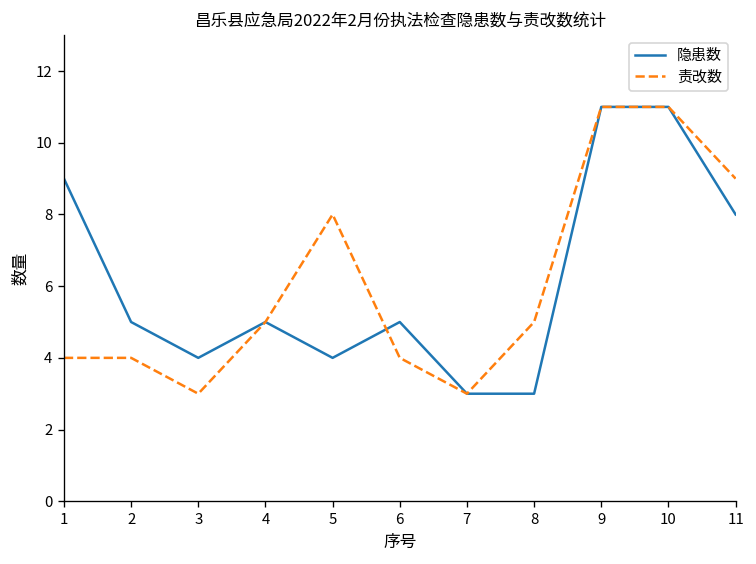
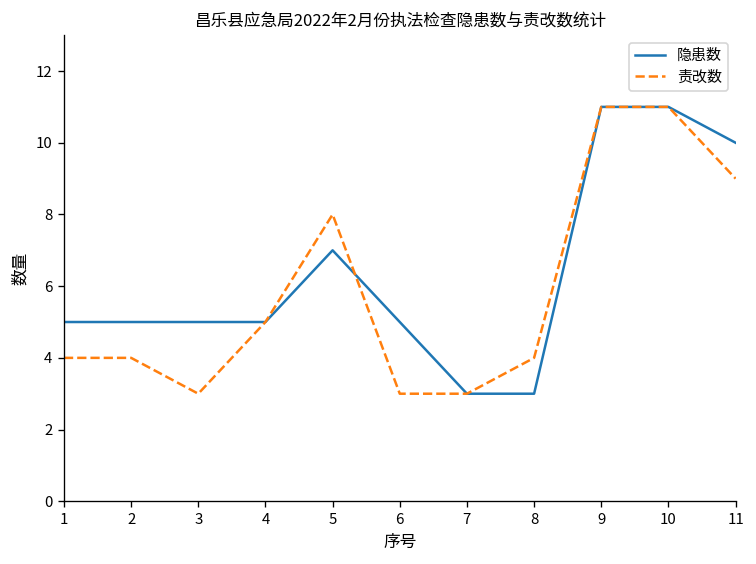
  {
    "隐患数": {
-     "1": 9,
+     "1": 5,
      "2": 5,
-     "3": 4,
-     "5": 4,
+     "3": 5,
+     "5": 7,
      "6": 5,
      "8": 3,
-     "11": 8
+     "11": 10
    },
    "责改数": {
      "1": 4,
      "2": 4,
      "3": 3,
      "5": 8,
-     "6": 4,
-     "8": 5,
+     "6": 3,
+     "8": 4,
      "11": 9
    }
  }
